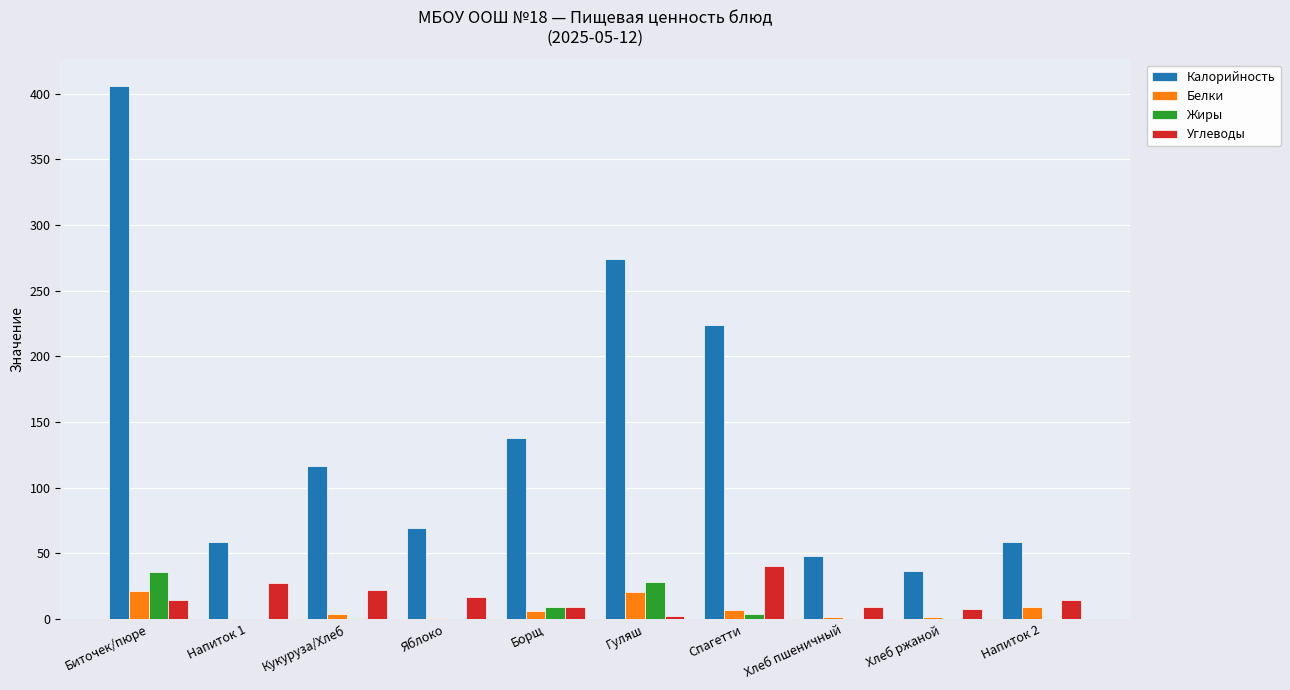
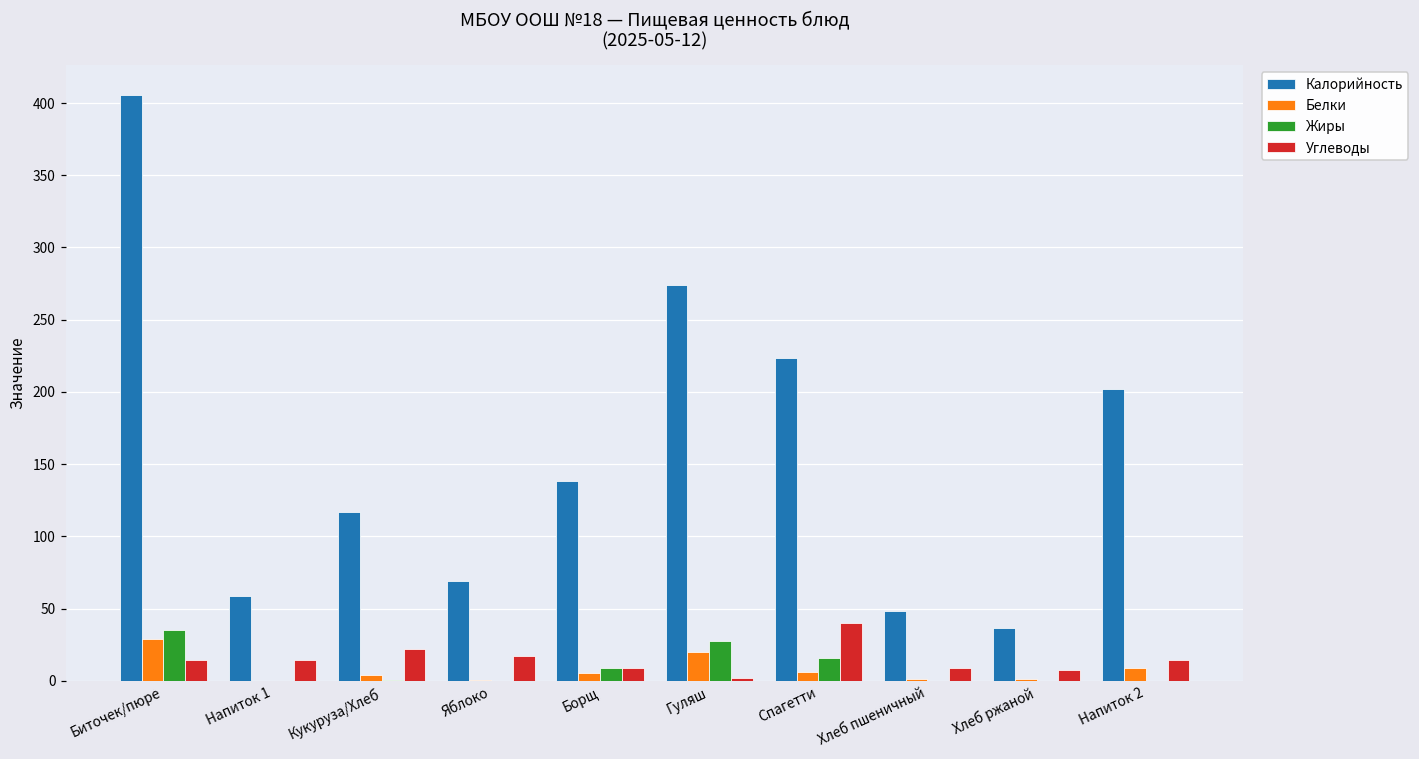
  {
    "Калорийность": {
      "Биточек/пюре": 406,
      "Напиток 1": 58,
      "Кукуруза/Хлеб": 117,
      "Яблоко": 69,
      "Борщ": 138,
      "Гуляш": 274,
      "Спагетти": 224,
      "Хлеб пшеничный": 48,
      "Хлеб ржаной": 36,
-     "Напиток 2": 58
+     "Напиток 2": 202
    },
    "Белки": {
-     "Биточек/пюре": 21,
+     "Биточек/пюре": 29,
      "Напиток 1": 0,
      "Кукуруза/Хлеб": 4,
      "Борщ": 6,
      "Гуляш": 20,
      "Спагетти": 6,
      "Напиток 2": 9
    },
    "Жиры": {
      "Биточек/пюре": 35,
      "Напиток 1": 0,
      "Яблоко": 0,
      "Борщ": 9,
      "Гуляш": 28,
-     "Спагетти": 4,
+     "Спагетти": 16,
      "Напиток 2": 0
    },
    "Углеводы": {
      "Биточек/пюре": 14,
-     "Напиток 1": 28,
+     "Напиток 1": 14,
      "Кукуруза/Хлеб": 22,
      "Яблоко": 17,
      "Борщ": 9,
      "Гуляш": 2,
      "Спагетти": 40,
      "Хлеб пшеничный": 9,
      "Хлеб ржаной": 7,
      "Напиток 2": 14
    }
  }
